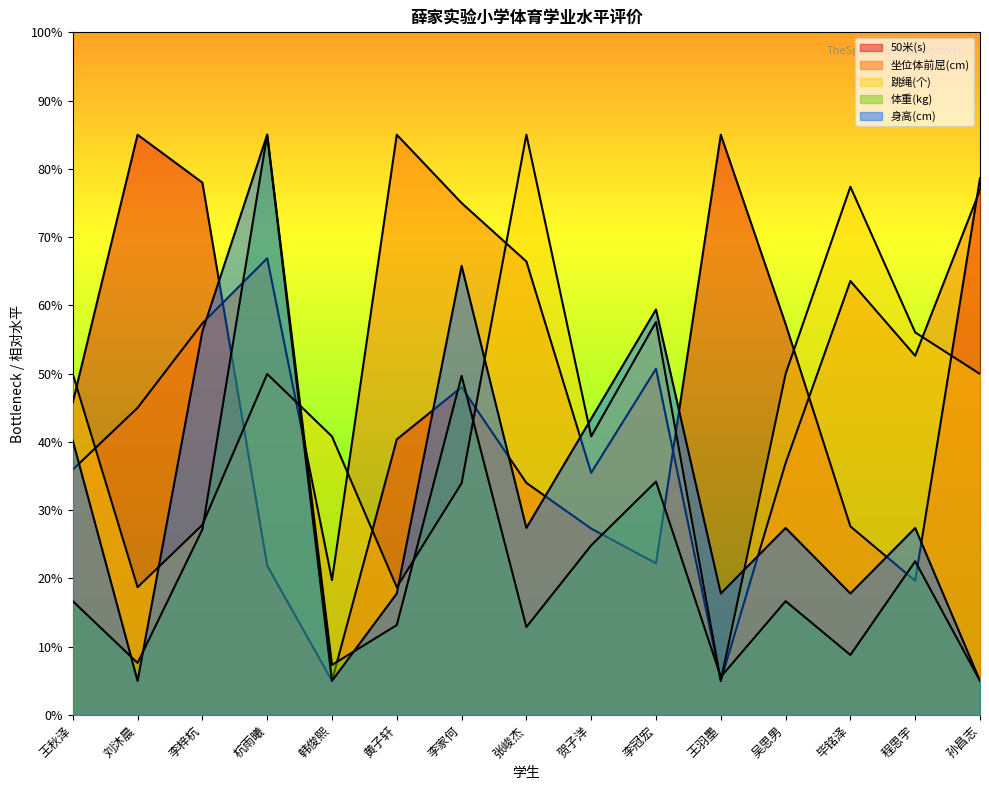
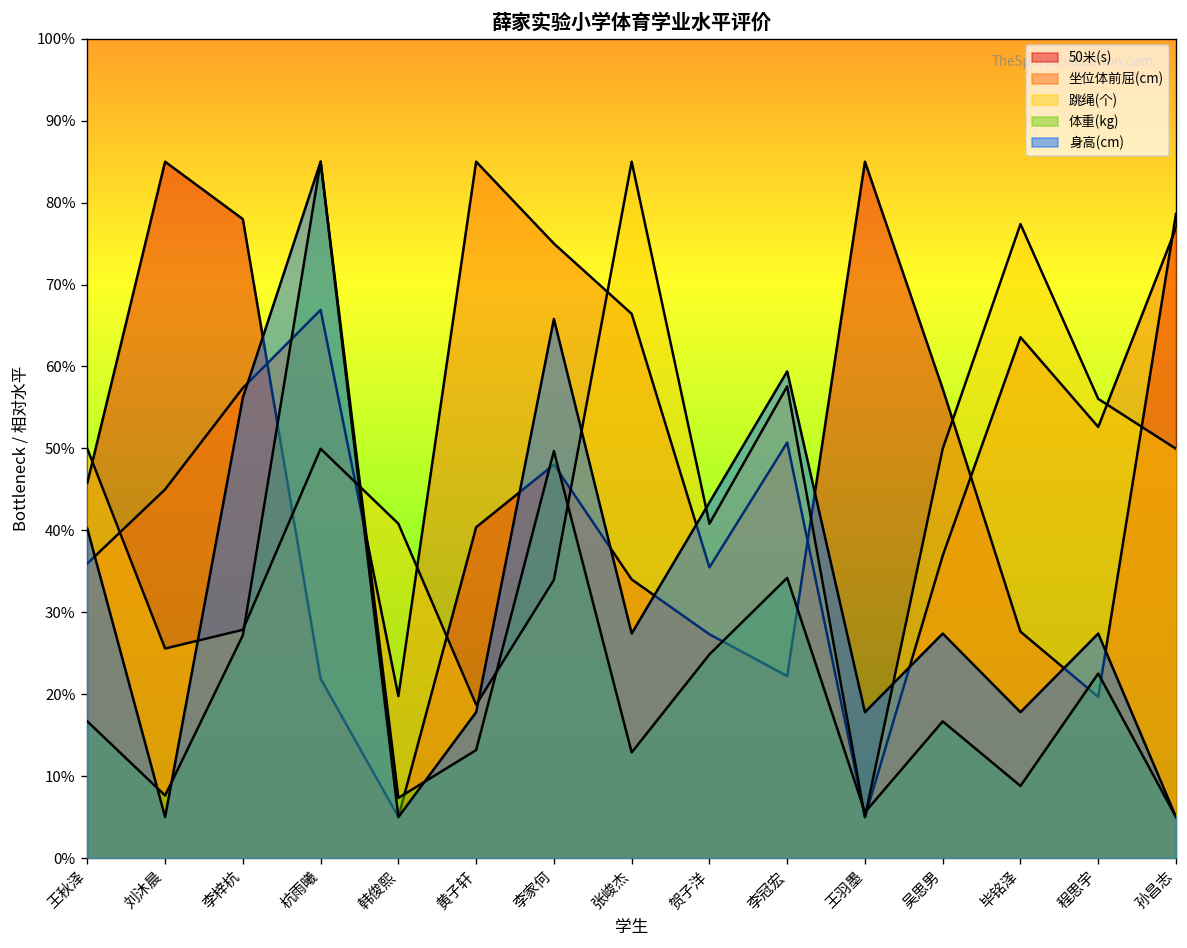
  {
    "50米(s)": {
      "王秋泽": "46%",
      "刘沐晨": "85%",
      "李梓杭": "78%",
      "杭雨曦": "22%",
      "黄子轩": "40%",
      "李家何": "48%",
      "张峻杰": "34%",
      "贺子洋": "27%",
      "李冠宏": "22%",
      "王羽墨": "85%",
      "吴思男": "57%",
      "毕铭泽": "28%",
      "程思宇": "20%",
      "孙昌志": "79%"
    },
    "坐位体前屈(cm)": {
      "王秋泽": "36%",
      "刘沐晨": "45%",
      "李梓杭": "57%",
      "杭雨曦": "67%",
      "韩俊熙": "20%",
      "黄子轩": "85%",
      "李家何": "75%",
      "张峻杰": "66%",
      "贺子洋": "35%",
      "李冠宏": "51%",
      "吴思男": "37%",
      "毕铭泽": "64%",
      "程思宇": "53%",
      "孙昌志": "77%"
    },
    "跳绳(个)": {
      "王秋泽": "50%",
-     "刘沐晨": "19%",
+     "刘沐晨": "26%",
      "李梓杭": "28%",
      "杭雨曦": "50%",
      "韩俊熙": "41%",
      "黄子轩": "19%",
      "李家何": "34%",
      "张峻杰": "85%",
      "贺子洋": "41%",
      "李冠宏": "58%",
      "吴思男": "50%",
      "毕铭泽": "77%",
      "程思宇": "56%",
      "孙昌志": "50%"
    },
    "体重(kg)": {
      "王秋泽": "17%",
      "刘沐晨": "8%",
      "李梓杭": "27%",
      "韩俊熙": "7%",
      "黄子轩": "13%",
      "李家何": "50%",
      "张峻杰": "13%",
      "贺子洋": "25%",
      "李冠宏": "34%",
      "王羽墨": "6%",
      "吴思男": "17%",
      "毕铭泽": "9%",
      "程思宇": "23%"
    },
    "身高(cm)": {
      "王秋泽": "40%",
      "刘沐晨": "5%",
      "李梓杭": "56%",
      "黄子轩": "18%",
      "李家何": "66%",
      "张峻杰": "27%",
      "贺子洋": "43%",
      "李冠宏": "59%",
      "王羽墨": "18%",
      "吴思男": "27%",
      "毕铭泽": "18%",
      "程思宇": "27%"
    }
  }
